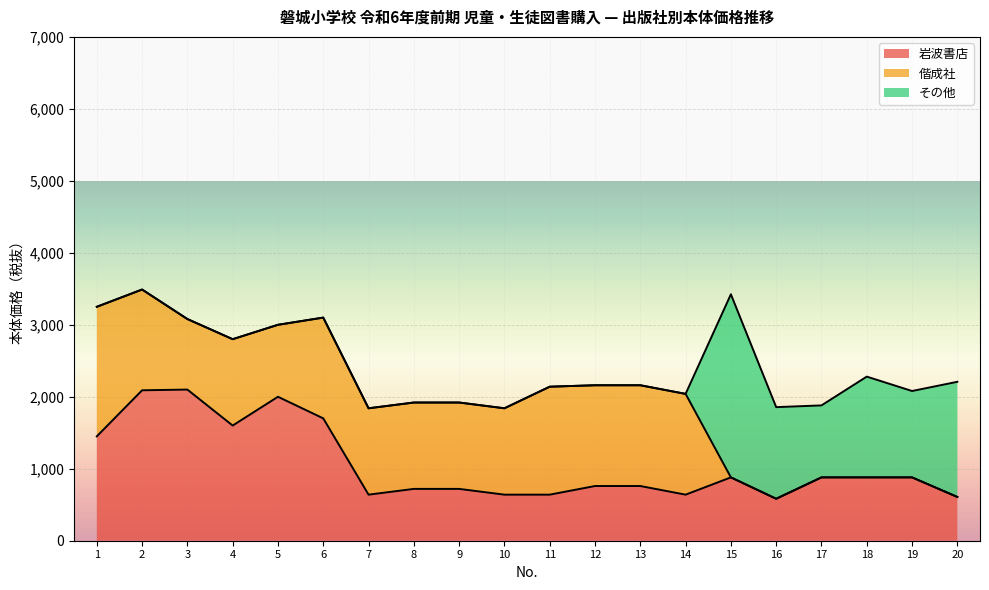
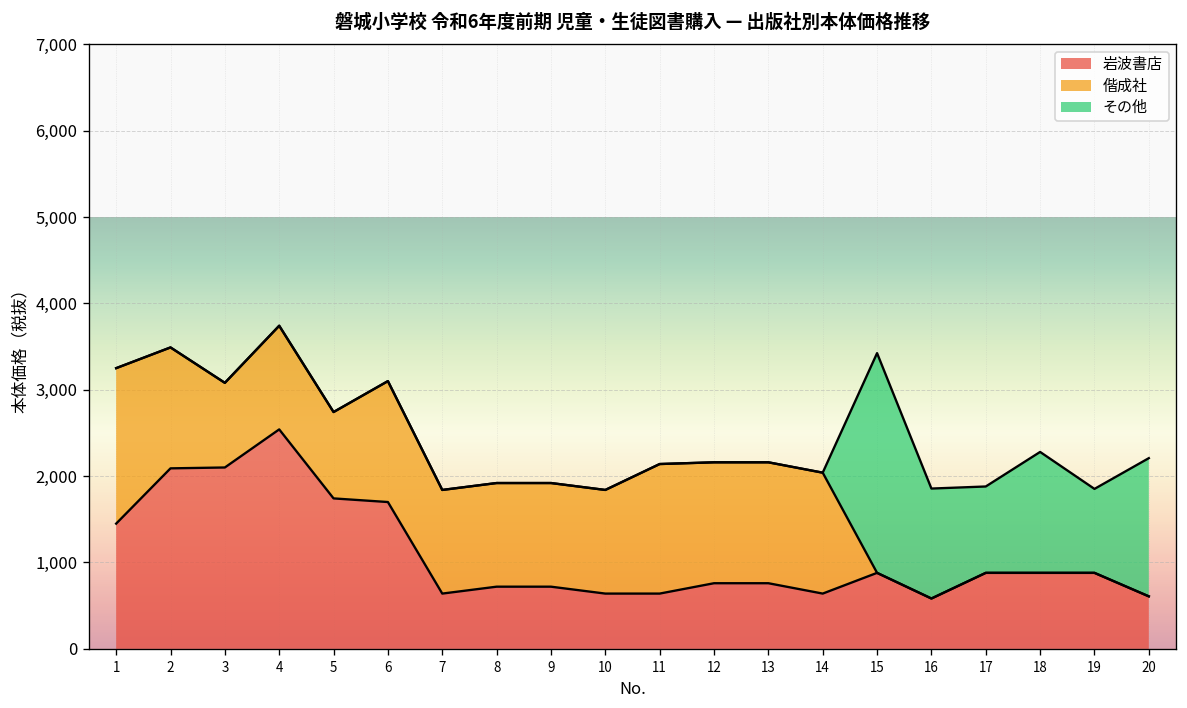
  {
    "岩波書店": {
      "1": "1,500",
      "2": "2,100",
      "3": "2,100",
-     "4": "1,600",
-     "5": "2,000",
+     "4": "2,500",
+     "5": "1,700",
      "6": "1,700",
      "7": "600",
      "8": "700",
      "9": "700",
      "10": "600",
      "11": "600",
      "12": "800",
      "13": "800",
      "14": "600"
    },
    "その他": {
      "15": "2,500",
      "16": "1,300",
      "17": "1,000",
      "18": "1,400",
-     "19": "1,200",
+     "19": "1,000",
      "20": "1,600"
    }
  }
